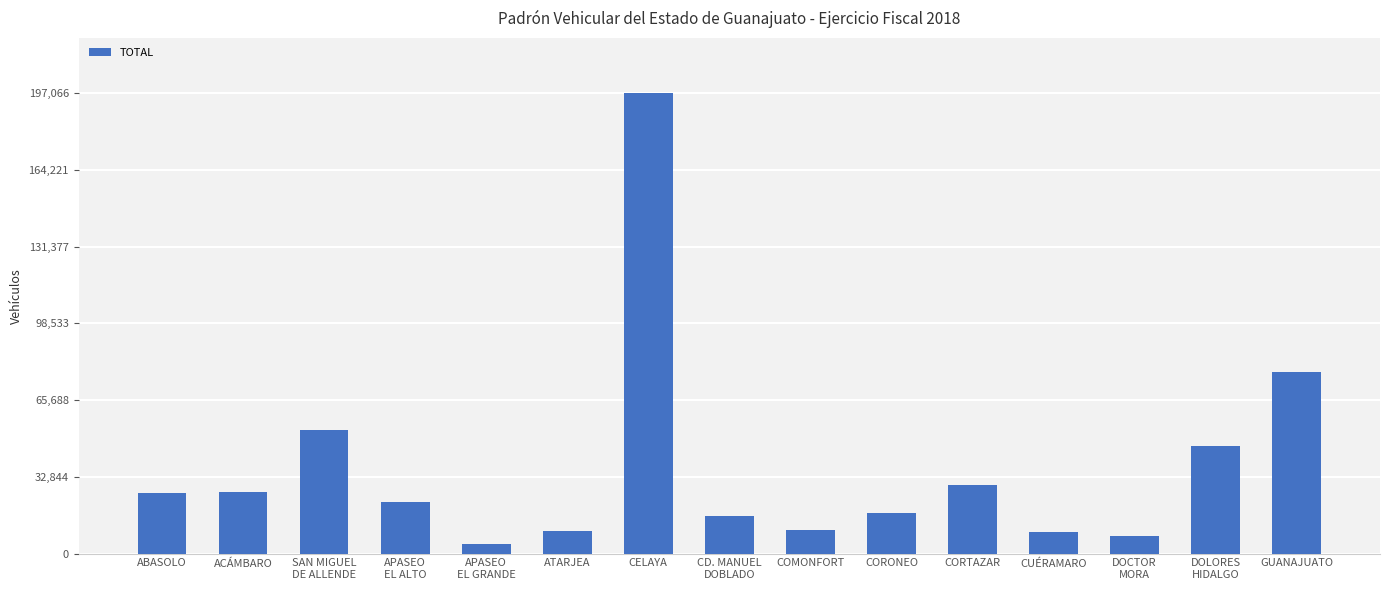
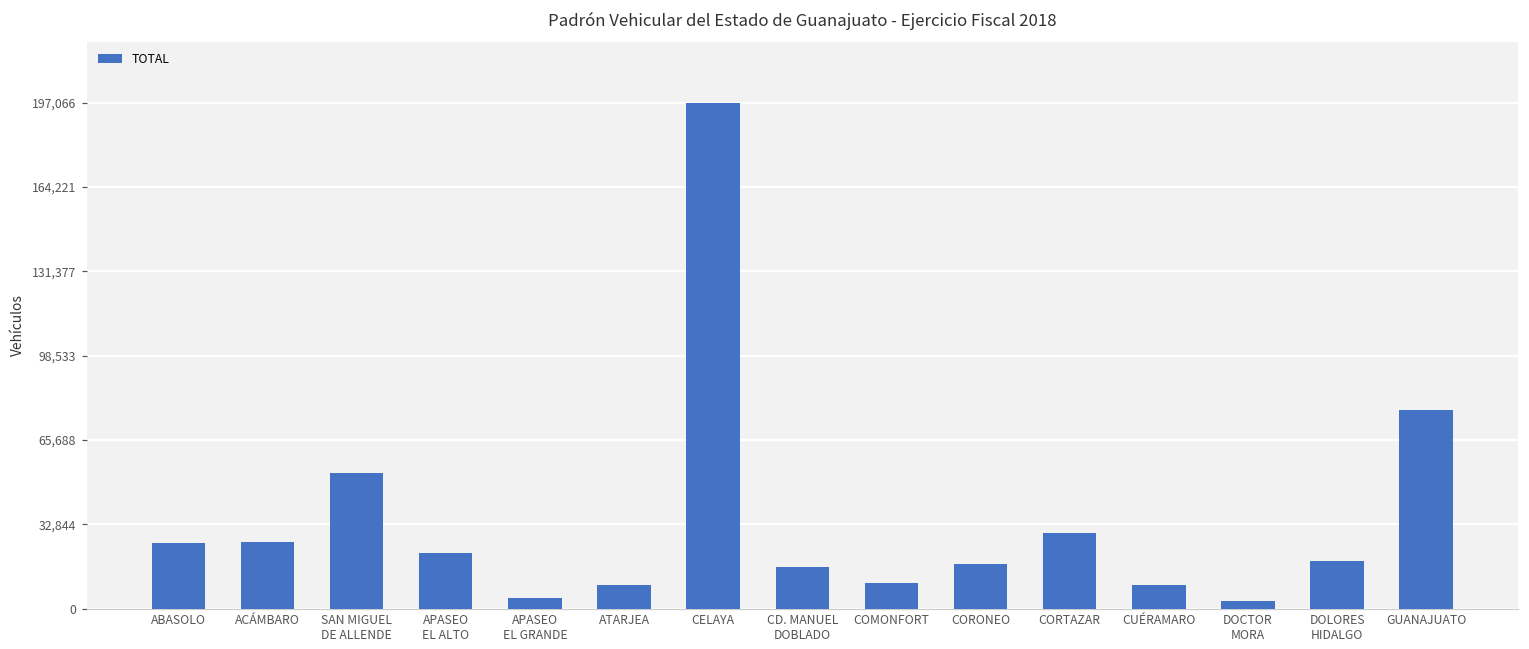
  {
    "ABASOLO": "26,000",
    "ACÁMBARO": "26,000",
    "SAN MIGUEL DE ALLENDE": "53,000",
    "APASEO EL ALTO": "22,000",
    "APASEO EL GRANDE": "4,000",
    "ATARJEA": "9,000",
    "CELAYA": "197,000",
    "CD. MANUEL DOBLADO": "16,000",
    "COMONFORT": "10,000",
    "CORONEO": "17,000",
    "CORTAZAR": "30,000",
    "CUÉRAMARO": "9,000",
-   "DOCTOR MORA": "8,000",
-   "DOLORES HIDALGO": "46,000",
+   "DOCTOR MORA": "3,000",
+   "DOLORES HIDALGO": "18,000",
    "GUANAJUATO": "78,000"
  }
